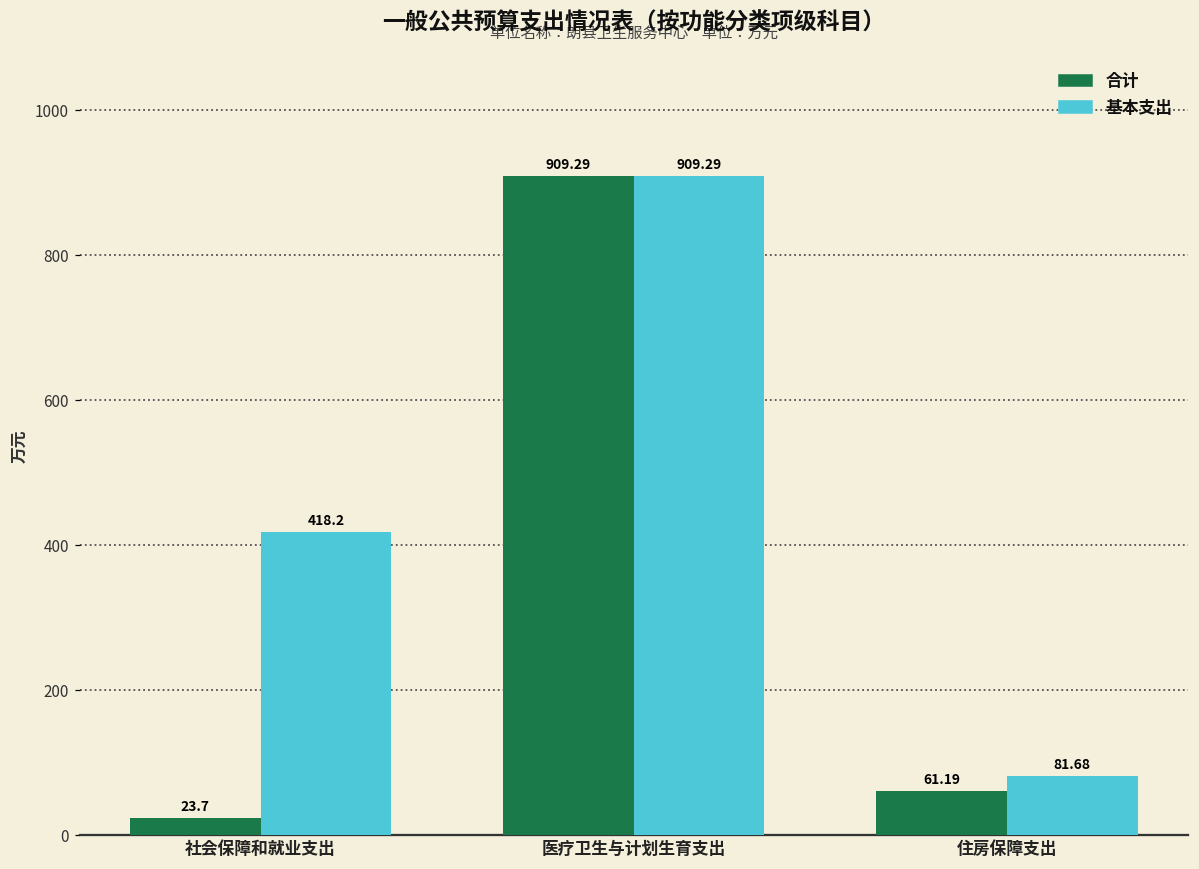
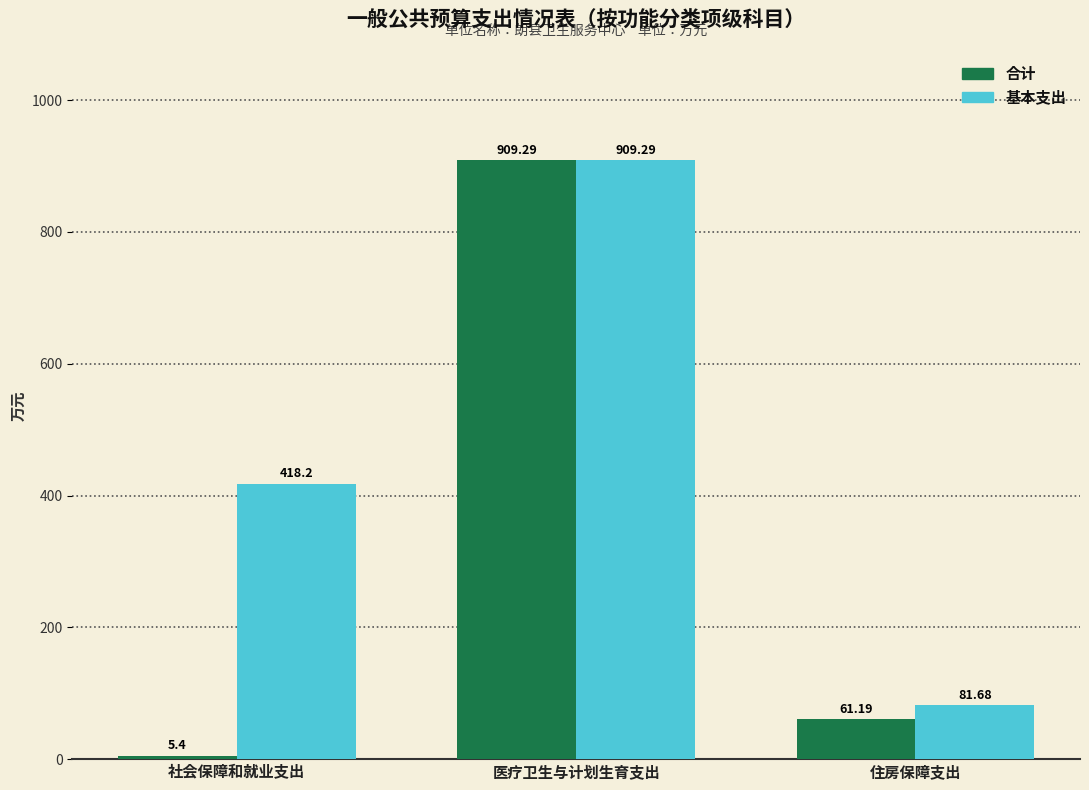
  {
    "合计": {
-     "社会保障和就业支出": 23.7,
+     "社会保障和就业支出": 5.4,
      "医疗卫生与计划生育支出": 909.29,
      "住房保障支出": 61.19
    },
    "基本支出": {
      "社会保障和就业支出": 418.2,
      "医疗卫生与计划生育支出": 909.29,
      "住房保障支出": 81.68
    }
  }
